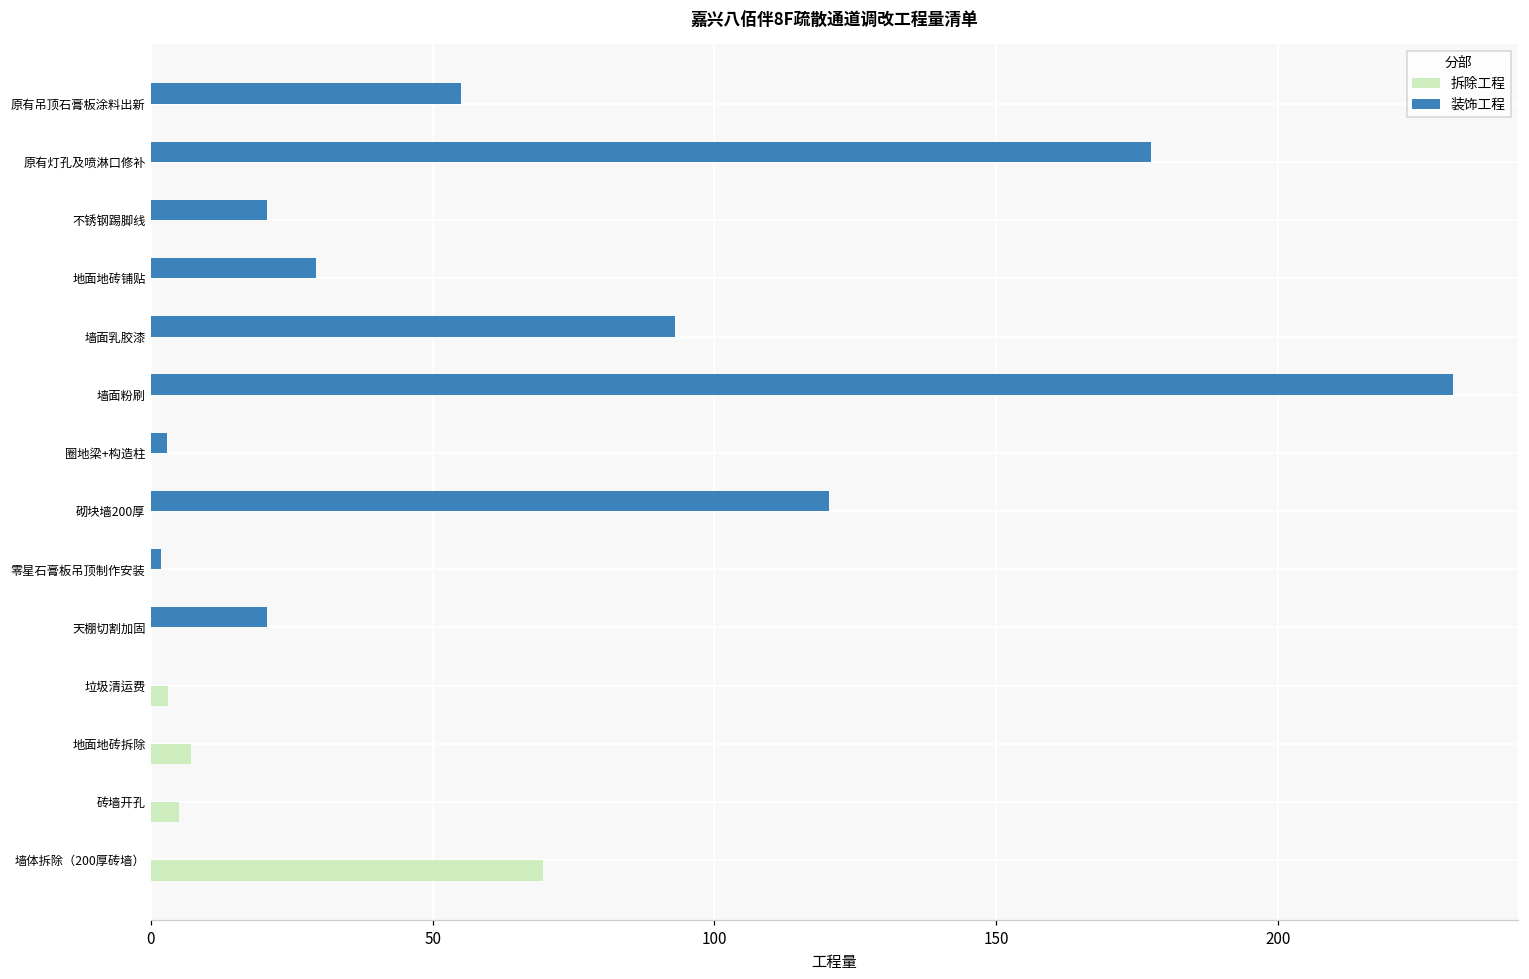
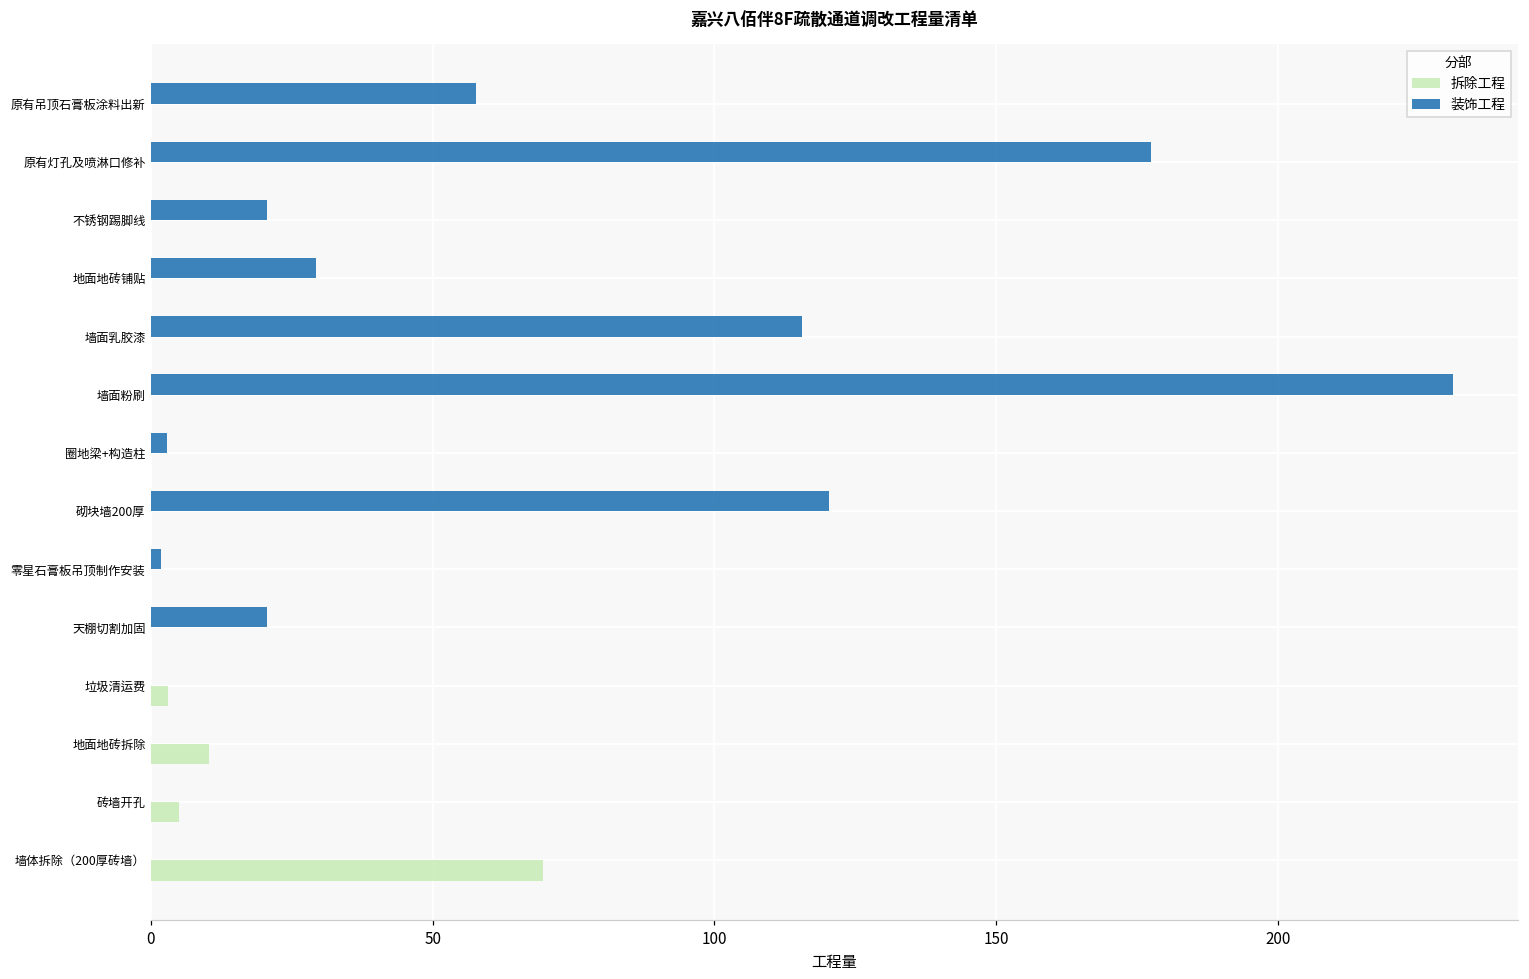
  {
    "拆除工程": {
      "原有吊顶石膏板涂料出新": 0,
      "原有灯孔及喷淋口修补": 0,
      "不锈钢踢脚线": 0,
      "地面地砖铺贴": 0,
      "墙面乳胶漆": 0,
      "墙面粉刷": 0,
      "圈地梁+构造柱": 0,
      "砌块墙200厚": 0,
      "零星石膏板吊顶制作安装": 0,
      "天棚切割加固": 0,
      "垃圾清运费": 3,
-     "地面地砖拆除": 7,
+     "地面地砖拆除": 10,
      "砖墙开孔": 5,
      "墙体拆除（200厚砖墙）": 70
    },
    "装饰工程": {
-     "原有吊顶石膏板涂料出新": 55,
+     "原有吊顶石膏板涂料出新": 58,
      "原有灯孔及喷淋口修补": 177,
      "不锈钢踢脚线": 21,
      "地面地砖铺贴": 29,
-     "墙面乳胶漆": 93,
+     "墙面乳胶漆": 116,
      "墙面粉刷": 231,
      "圈地梁+构造柱": 3,
      "砌块墙200厚": 120,
      "零星石膏板吊顶制作安装": 2,
      "天棚切割加固": 21,
      "垃圾清运费": 0,
      "地面地砖拆除": 0,
      "砖墙开孔": 0,
      "墙体拆除（200厚砖墙）": 0
    }
  }
